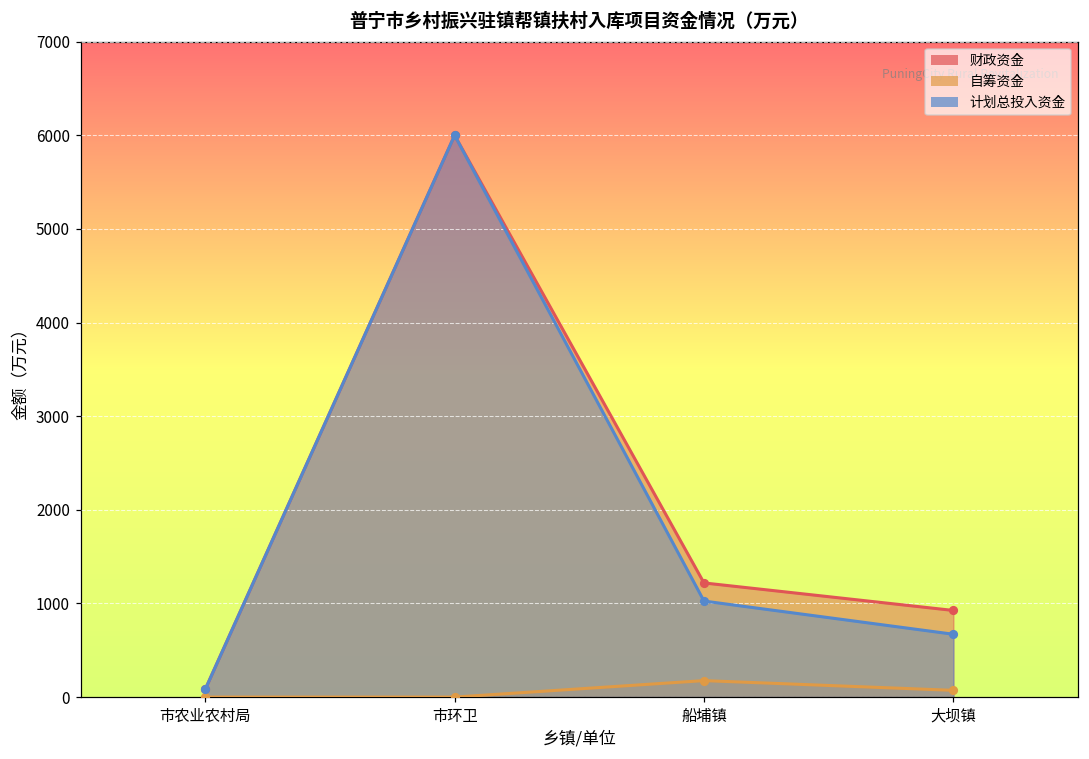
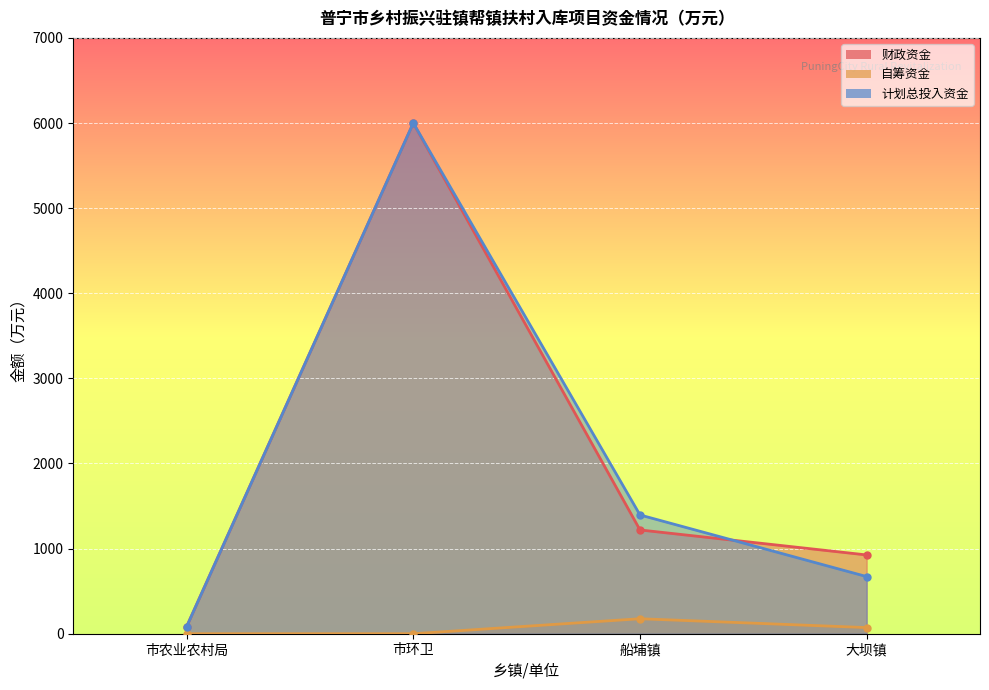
  {
    "计划总投入资金": {
-     "船埔镇": 1000,
+     "船埔镇": 1400,
      "大坝镇": 700
    }
  }
